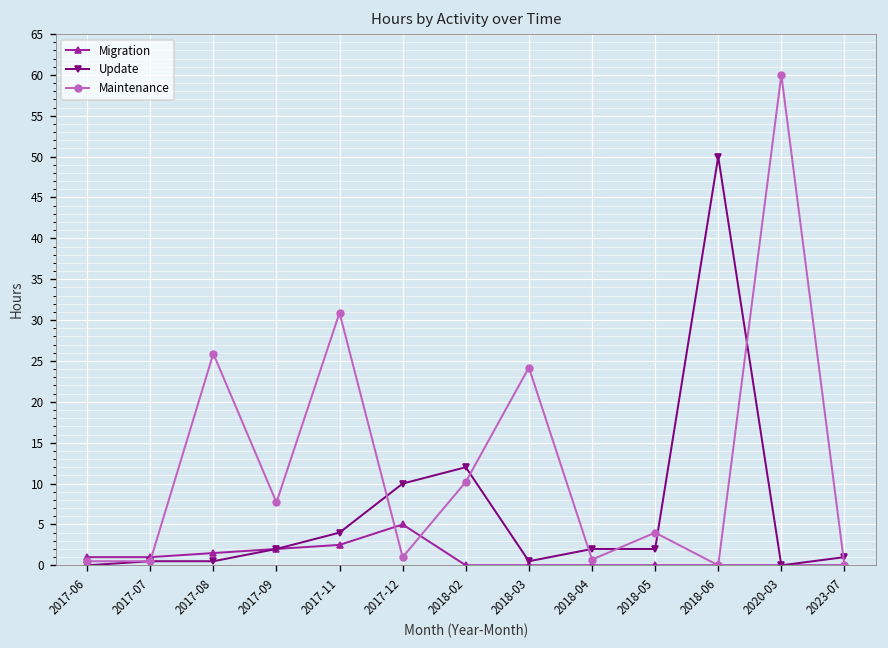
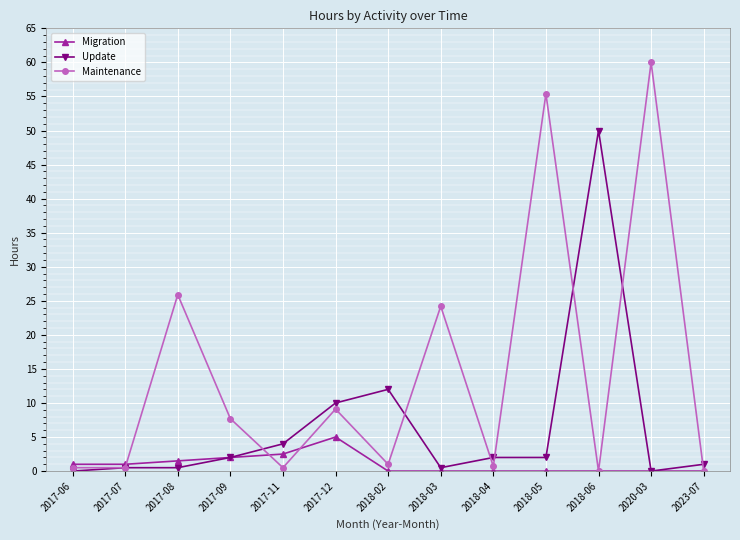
  {
    "Maintenance": {
      "2017-06": 1,
      "2017-08": 26,
      "2017-09": 8,
-     "2017-11": 31,
-     "2017-12": 1,
-     "2018-02": 10,
+     "2017-11": 1,
+     "2017-12": 9,
+     "2018-02": 1,
      "2018-03": 24,
      "2018-04": 1,
-     "2018-05": 4,
+     "2018-05": 55,
      "2020-03": 60
    }
  }
